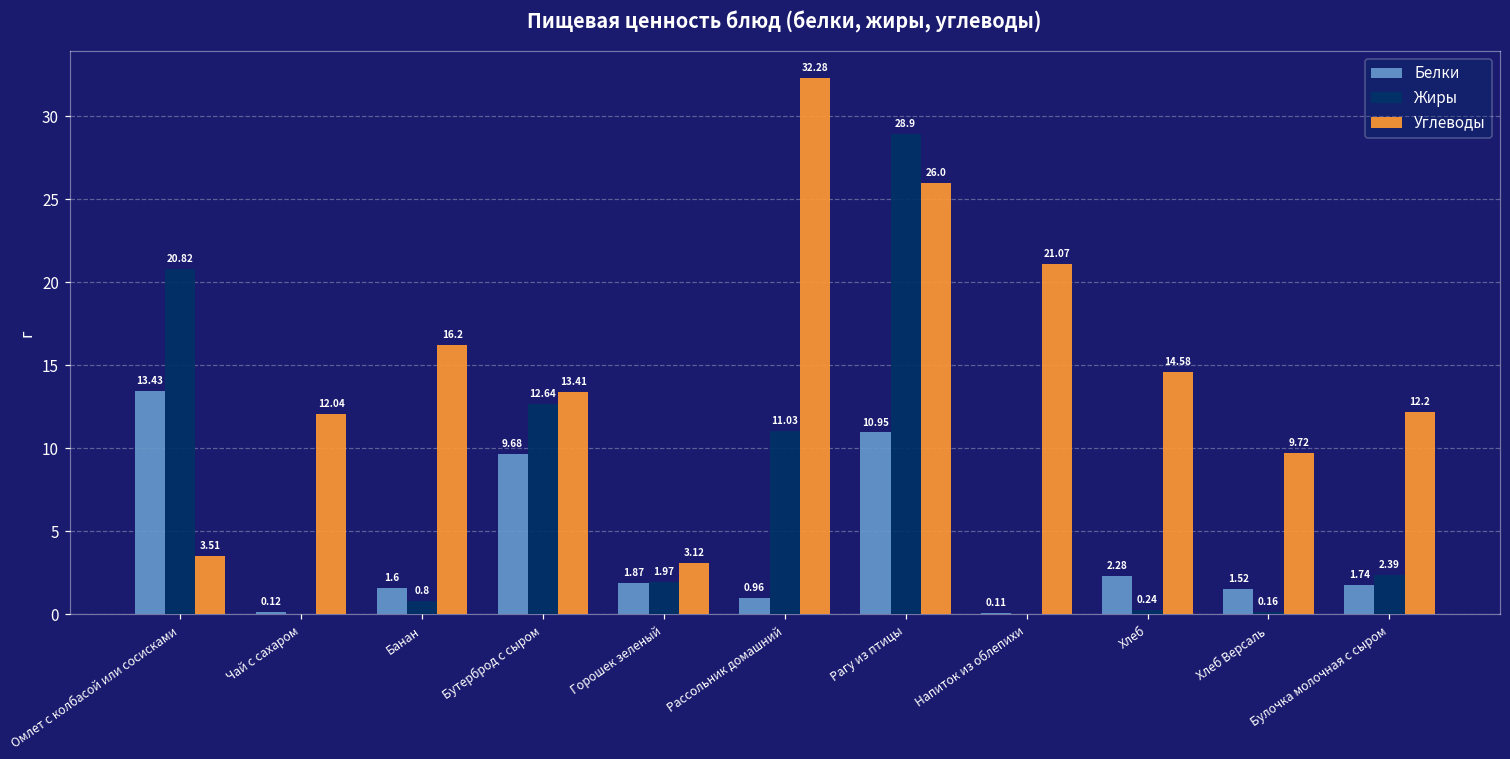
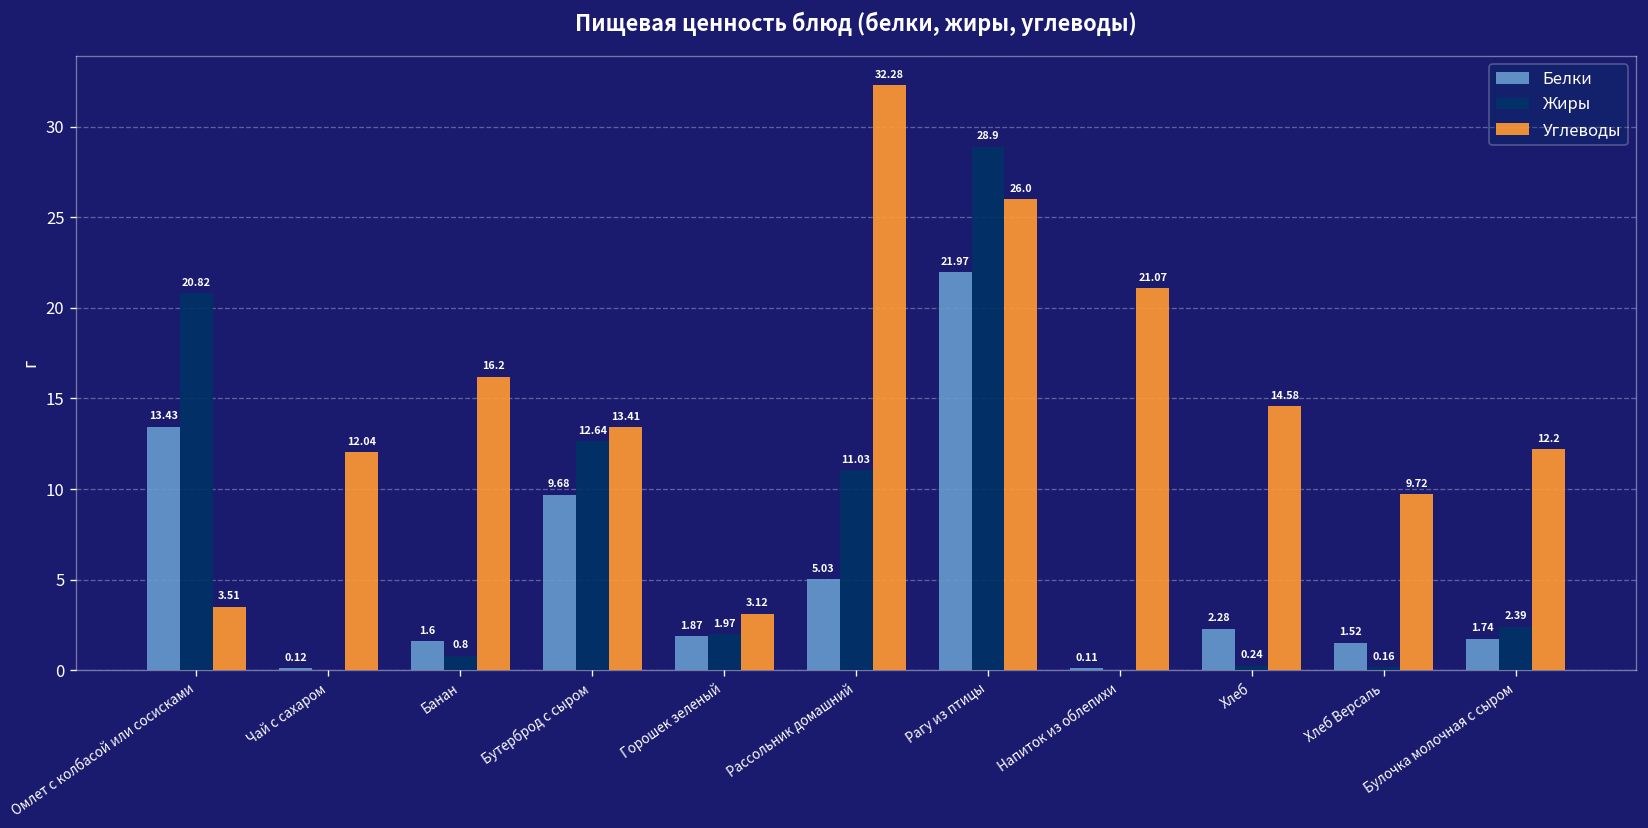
  {
    "Белки": {
      "Омлет с колбасой или сосисками": 13.43,
      "Чай с сахаром": 0.12,
      "Банан": 1.6,
      "Бутерброд с сыром": 9.68,
      "Горошек зеленый": 1.87,
-     "Рассольник домашний": 0.96,
-     "Рагу из птицы": 10.95,
+     "Рассольник домашний": 5.03,
+     "Рагу из птицы": 21.97,
      "Напиток из облепихи": 0.11,
      "Хлеб": 2.28,
      "Хлеб Версаль": 1.52,
      "Булочка молочная с сыром": 1.74
    },
    "Жиры": {
      "Омлет с колбасой или сосисками": 20.82,
      "Банан": 0.8,
      "Бутерброд с сыром": 12.64,
      "Горошек зеленый": 1.97,
      "Рассольник домашний": 11.03,
      "Рагу из птицы": 28.9,
      "Хлеб": 0.24,
      "Хлеб Версаль": 0.16,
      "Булочка молочная с сыром": 2.39
    },
    "Углеводы": {
      "Омлет с колбасой или сосисками": 3.51,
      "Чай с сахаром": 12.04,
      "Банан": 16.2,
      "Бутерброд с сыром": 13.41,
      "Горошек зеленый": 3.12,
      "Рассольник домашний": 32.28,
      "Рагу из птицы": 26.0,
      "Напиток из облепихи": 21.07,
      "Хлеб": 14.58,
      "Хлеб Версаль": 9.72,
      "Булочка молочная с сыром": 12.2
    }
  }
